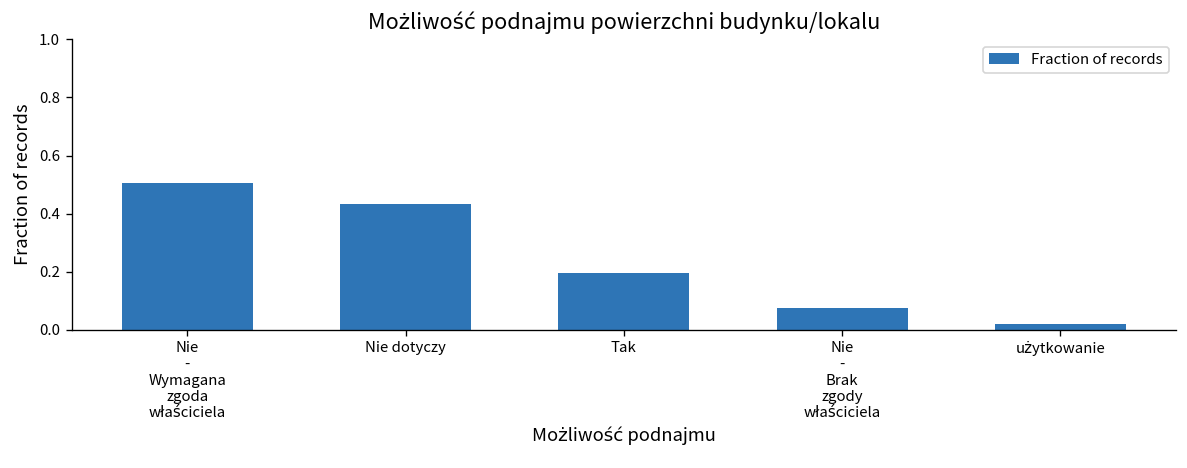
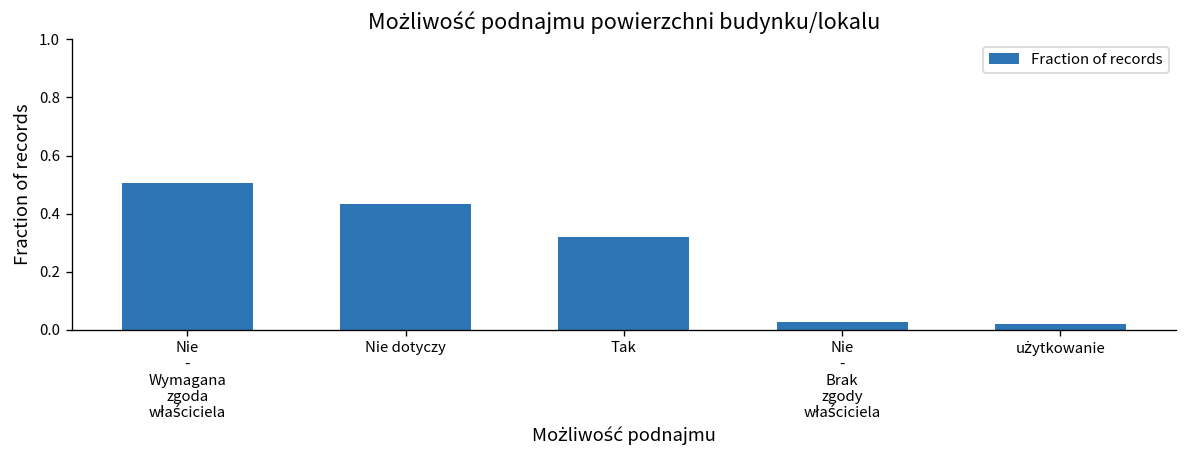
  {
    "Nie - Wymagana zgoda właściciela": 0.51,
    "Nie dotyczy": 0.43,
-   "Tak": 0.20,
-   "Nie - Brak zgody właściciela": 0.07,
+   "Tak": 0.32,
+   "Nie - Brak zgody właściciela": 0.03,
    "użytkowanie": 0.02
  }
